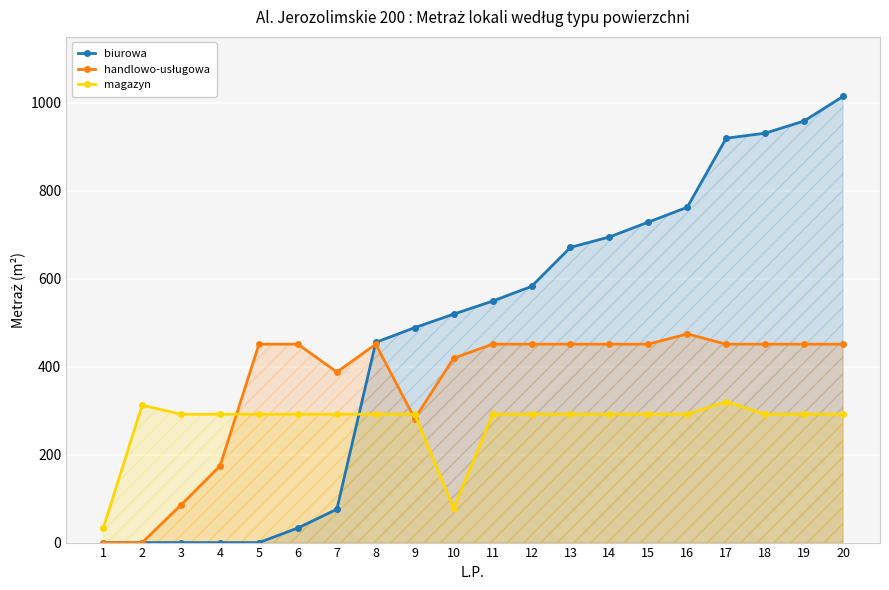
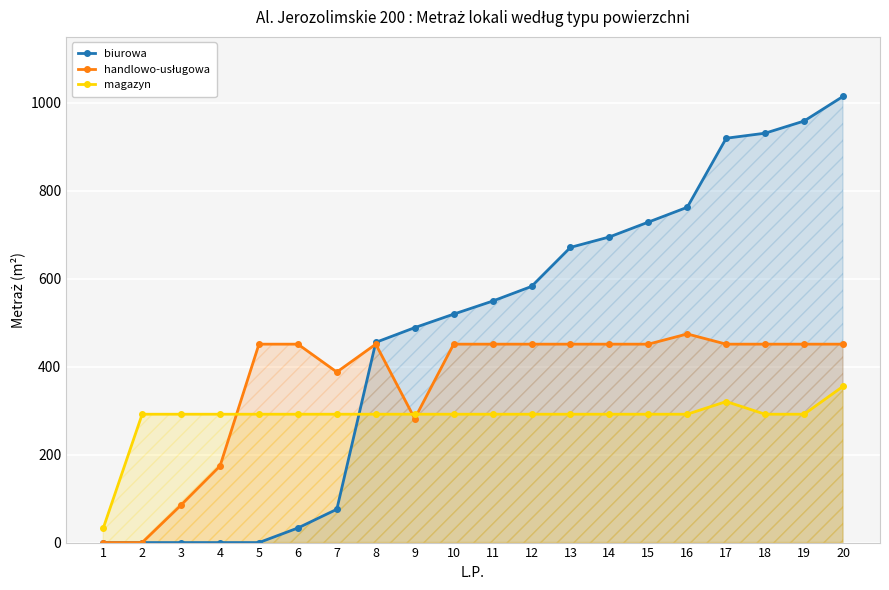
  {
    "biurowa": {
      "3": 0,
      "4": 0,
      "5": 0,
      "6": 30,
      "7": 80,
      "9": 490,
      "10": 520,
      "11": 550,
      "12": 580,
      "13": 670,
      "14": 700,
      "15": 730,
      "16": 760,
      "17": 920,
      "18": 930,
      "19": 960,
      "20": 1010
    },
    "handlowo-usługowa": {
      "3": 90,
      "4": 170,
      "5": 450,
      "6": 450,
      "7": 390,
      "9": 280,
-     "10": 420,
+     "10": 450,
      "11": 450,
      "12": 450,
      "13": 450,
      "14": 450,
      "15": 450,
      "16": 470,
      "17": 450,
      "18": 450,
      "19": 450,
      "20": 450
    },
    "magazyn": {
      "1": 30,
-     "2": 310,
+     "2": 290,
      "3": 290,
      "4": 290,
      "5": 290,
      "6": 290,
      "7": 290,
      "8": 290,
      "9": 290,
-     "10": 80,
+     "10": 290,
      "11": 290,
      "12": 290,
      "13": 290,
      "14": 290,
      "15": 290,
      "16": 290,
      "17": 320,
      "18": 290,
      "19": 290,
-     "20": 290
+     "20": 360
    }
  }
